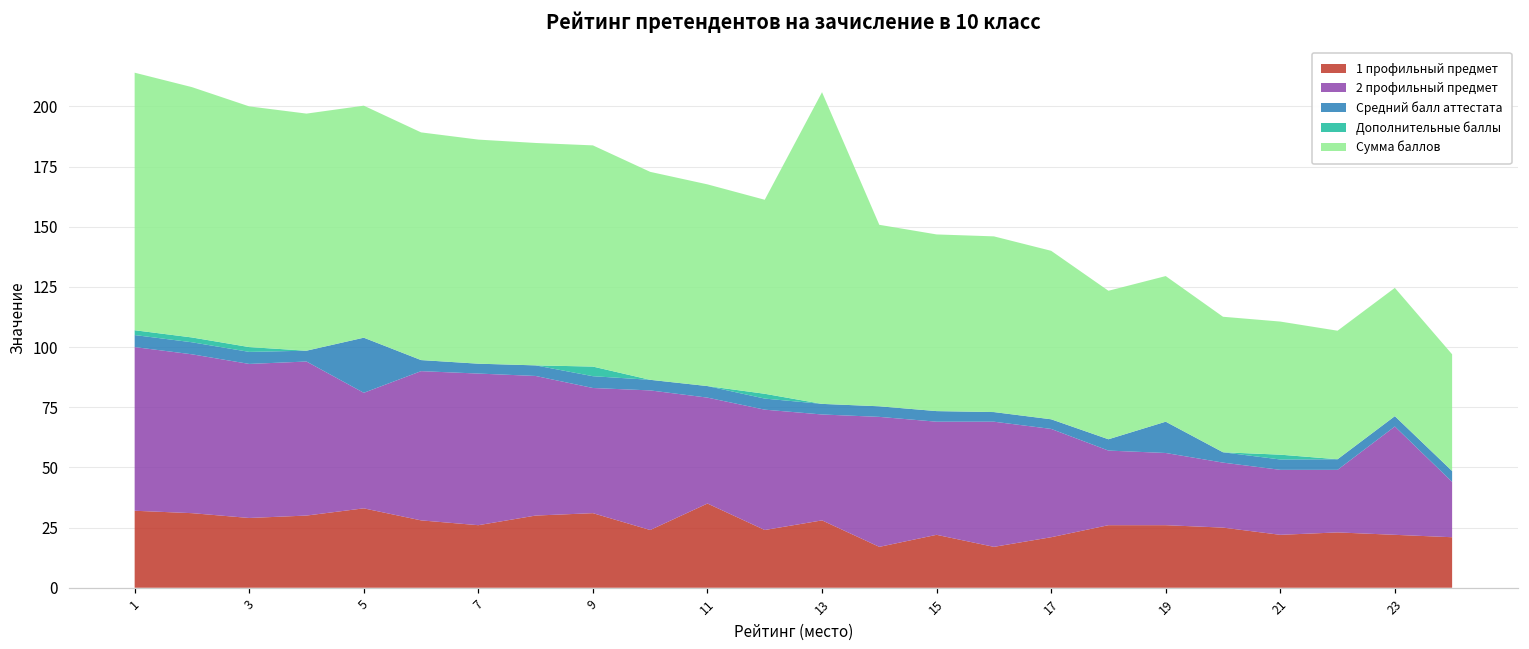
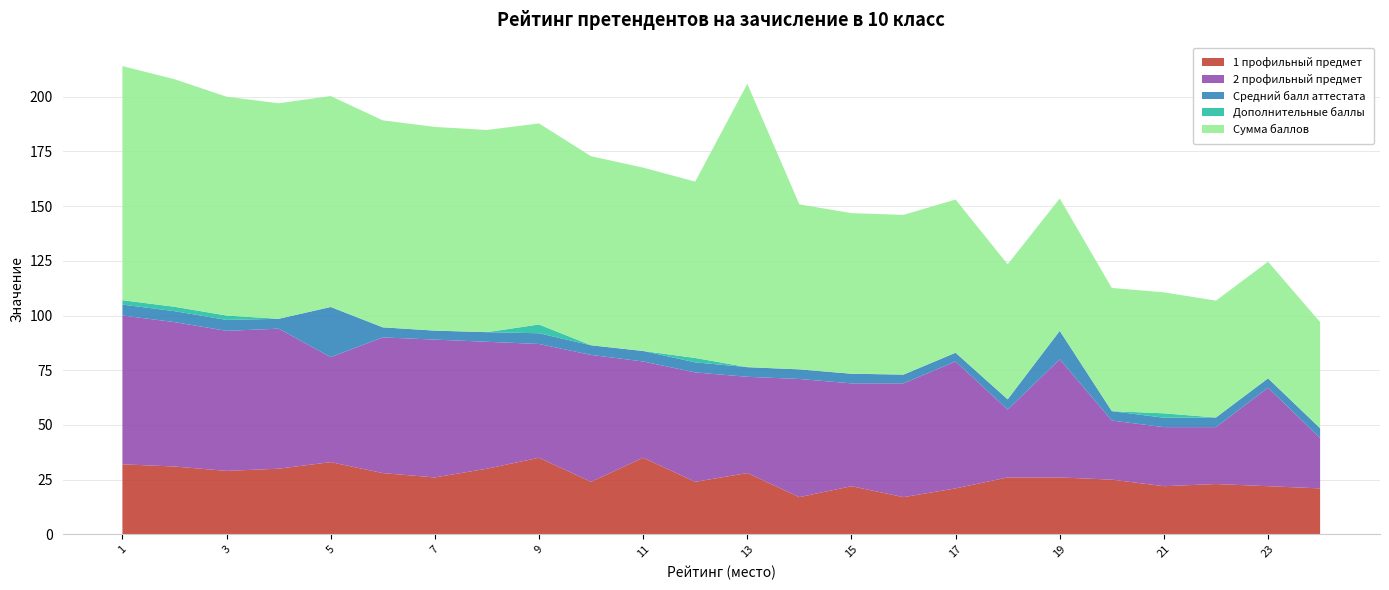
  {
    "1 профильный предмет": {
      "1": 32,
      "3": 29,
      "5": 33,
      "7": 26,
-     "9": 31,
+     "9": 35,
      "11": 35,
      "13": 28,
      "15": 22,
      "17": 21,
      "19": 26,
      "21": 22,
      "23": 22
    },
    "2 профильный предмет": {
      "1": 68,
      "3": 64,
      "5": 48,
      "7": 63,
      "9": 52,
      "11": 44,
      "13": 44,
      "15": 47,
-     "17": 45,
-     "19": 30,
+     "17": 58,
+     "19": 54,
      "21": 27,
      "23": 45
    },
    "Средний балл аттестата": {
      "1": 5,
      "3": 5,
      "9": 5,
      "21": 4
    },
    "Дополнительные баллы": {
      "1": 2,
      "3": 2,
      "9": 4,
      "21": 2
    },
    "Сумма баллов": {
      "1": 107,
      "3": 100,
      "5": 96,
      "7": 93,
      "9": 92,
      "11": 84,
      "13": 130,
      "15": 73,
      "17": 70,
      "19": 61,
      "21": 55,
      "23": 53
    }
  }
